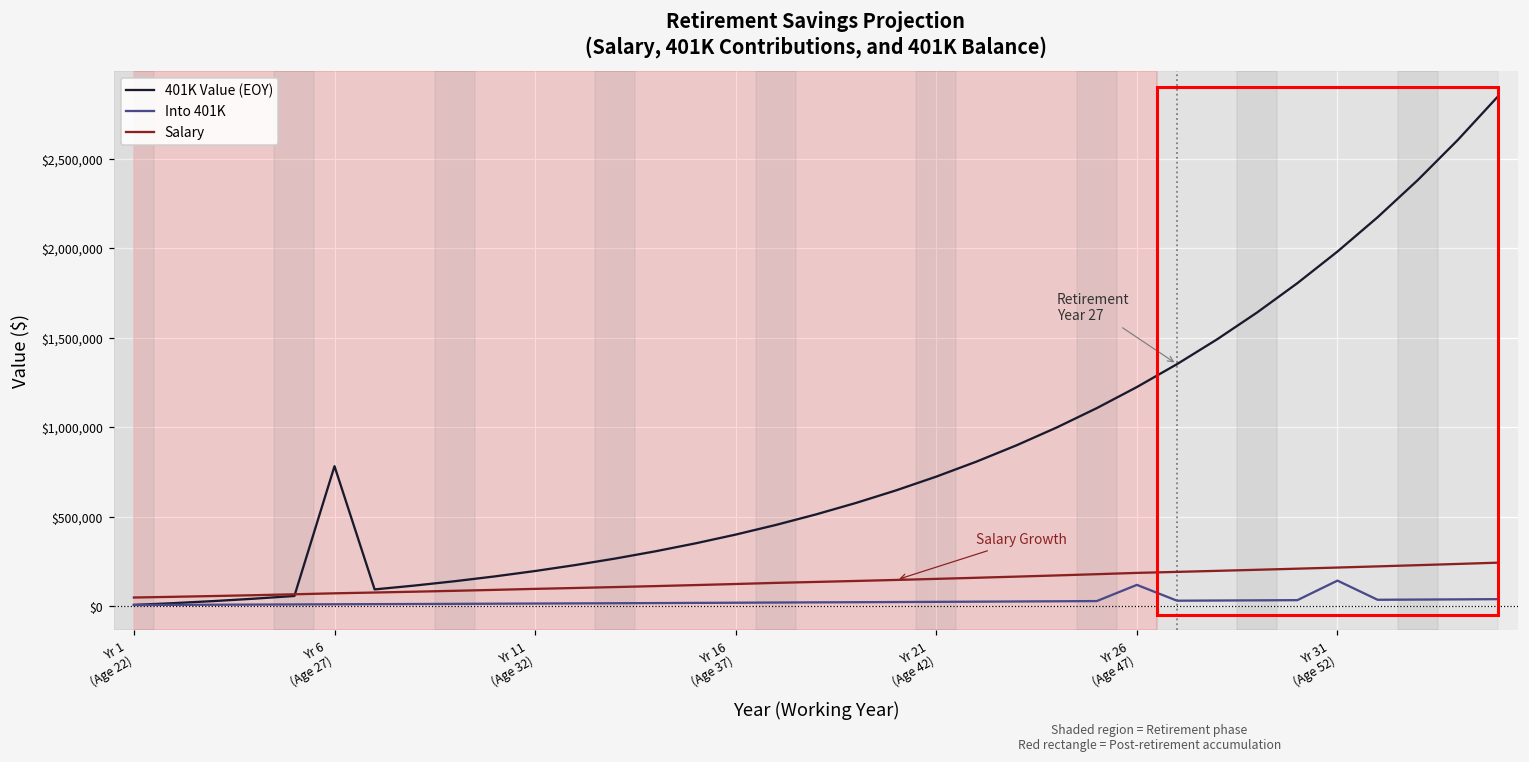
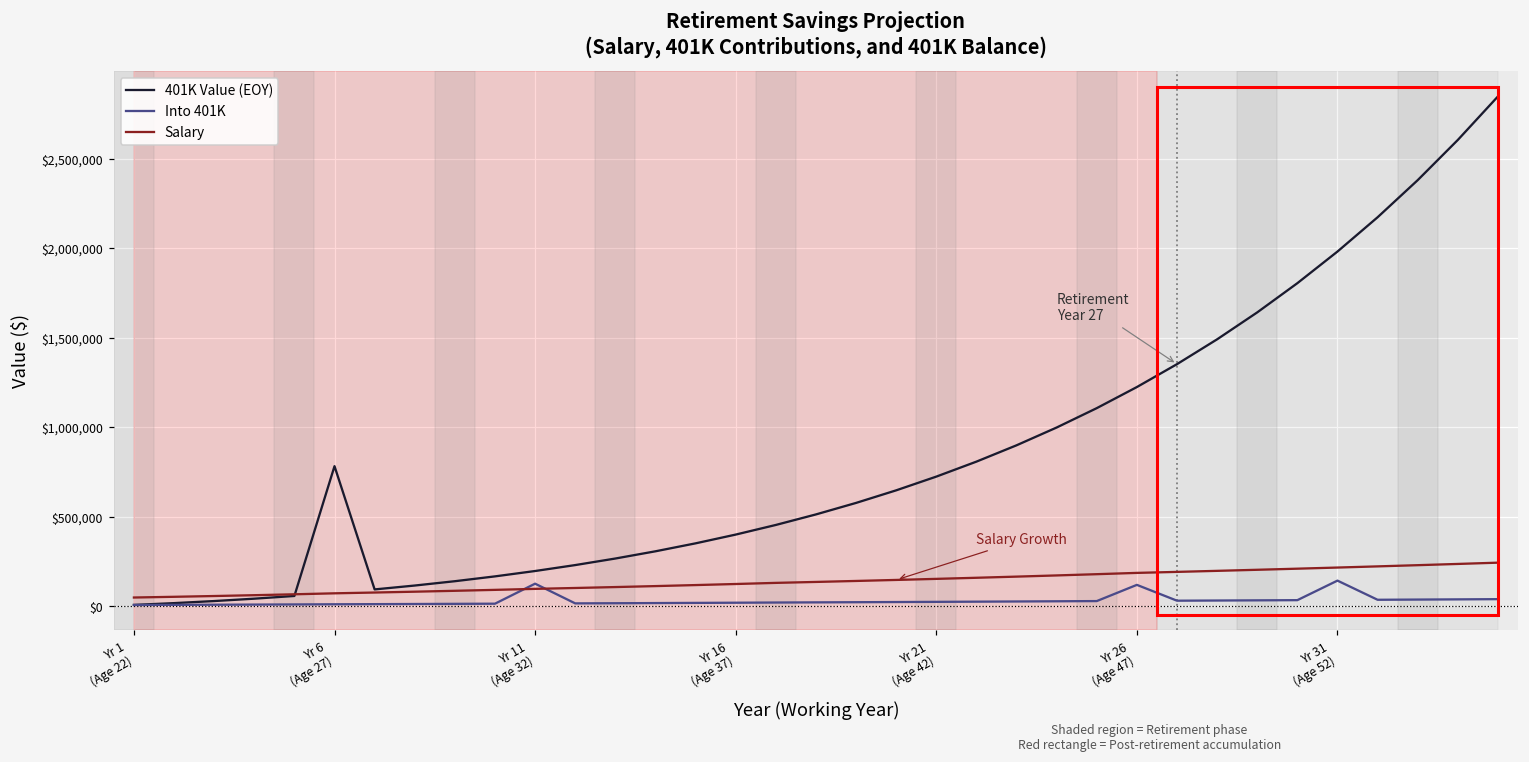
  {
    "401K Value (EOY)": {
      "Yr 6 (Age 27)": "$780,000",
      "Yr 11 (Age 32)": "$200,000",
      "Yr 16 (Age 37)": "$400,000",
      "Yr 21 (Age 42)": "$730,000",
      "Yr 26 (Age 47)": "$1,230,000",
      "Yr 31 (Age 52)": "$1,980,000"
    },
    "Into 401K": {
      "Yr 6 (Age 27)": "$10,000",
-     "Yr 11 (Age 32)": "$20,000",
+     "Yr 11 (Age 32)": "$130,000",
      "Yr 16 (Age 37)": "$20,000",
      "Yr 21 (Age 42)": "$30,000",
      "Yr 26 (Age 47)": "$120,000",
      "Yr 31 (Age 52)": "$140,000"
    },
    "Salary": {
      "Yr 1 (Age 22)": "$50,000",
      "Yr 6 (Age 27)": "$70,000",
      "Yr 11 (Age 32)": "$100,000",
      "Yr 16 (Age 37)": "$130,000",
      "Yr 21 (Age 42)": "$150,000",
      "Yr 26 (Age 47)": "$190,000",
      "Yr 31 (Age 52)": "$220,000"
    }
  }
